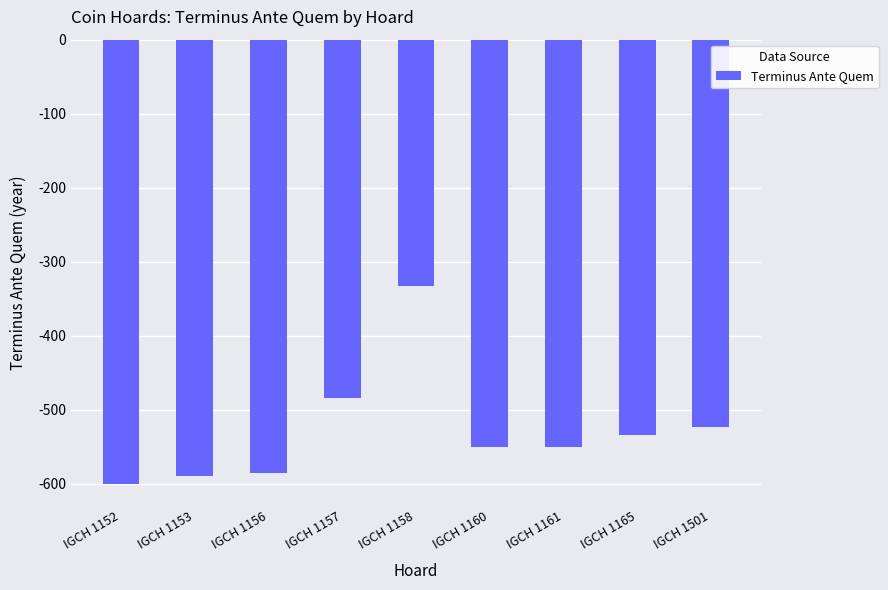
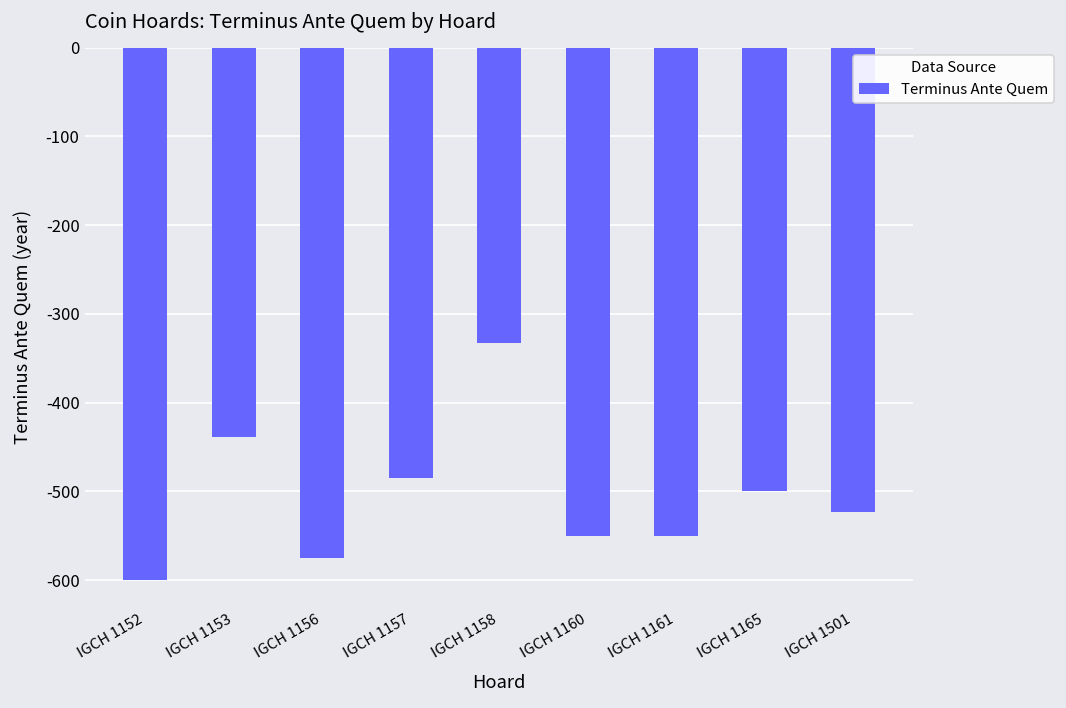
  {
    "IGCH 1152": -600,
-   "IGCH 1153": -590,
-   "IGCH 1156": -590,
+   "IGCH 1153": -440,
+   "IGCH 1156": -580,
    "IGCH 1157": -490,
    "IGCH 1158": -330,
    "IGCH 1160": -550,
    "IGCH 1161": -550,
-   "IGCH 1165": -530,
+   "IGCH 1165": -500,
    "IGCH 1501": -520
  }
